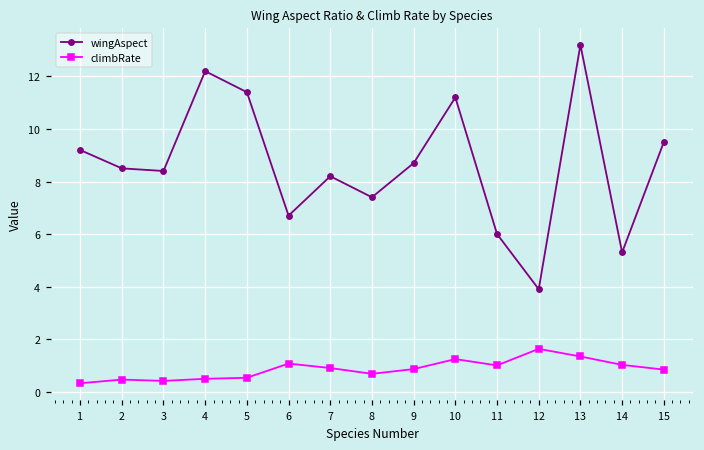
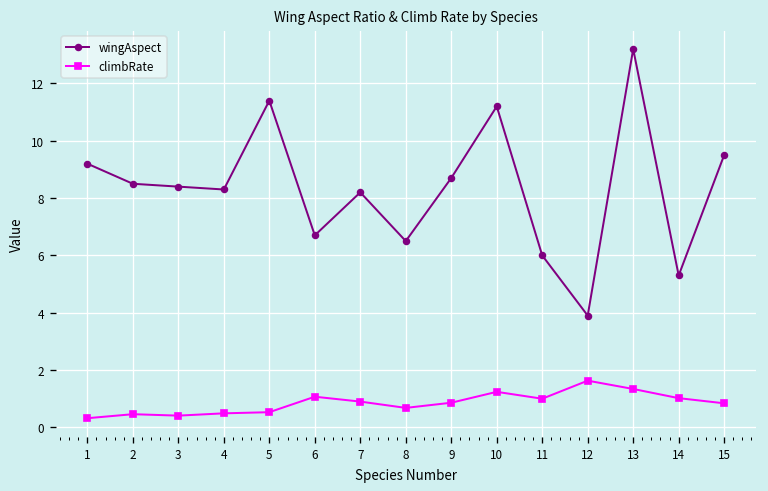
  {
    "wingAspect": {
      "1": 9.2,
      "2": 8.5,
      "3": 8.4,
-     "4": 12.2,
+     "4": 8.3,
      "5": 11.4,
      "6": 6.7,
      "7": 8.2,
-     "8": 7.4,
+     "8": 6.5,
      "9": 8.7,
      "10": 11.2,
      "11": 6.0,
      "12": 3.9,
      "13": 13.2,
      "14": 5.3,
      "15": 9.5
    },
    "climbRate": {
      "1": 0.3,
      "2": 0.5,
      "3": 0.4,
      "4": 0.5,
      "5": 0.5,
      "6": 1.1,
      "7": 0.9,
      "8": 0.7,
      "9": 0.9,
      "10": 1.2,
      "11": 1.0,
      "12": 1.6,
      "13": 1.3,
      "14": 1.0,
      "15": 0.8
    }
  }
